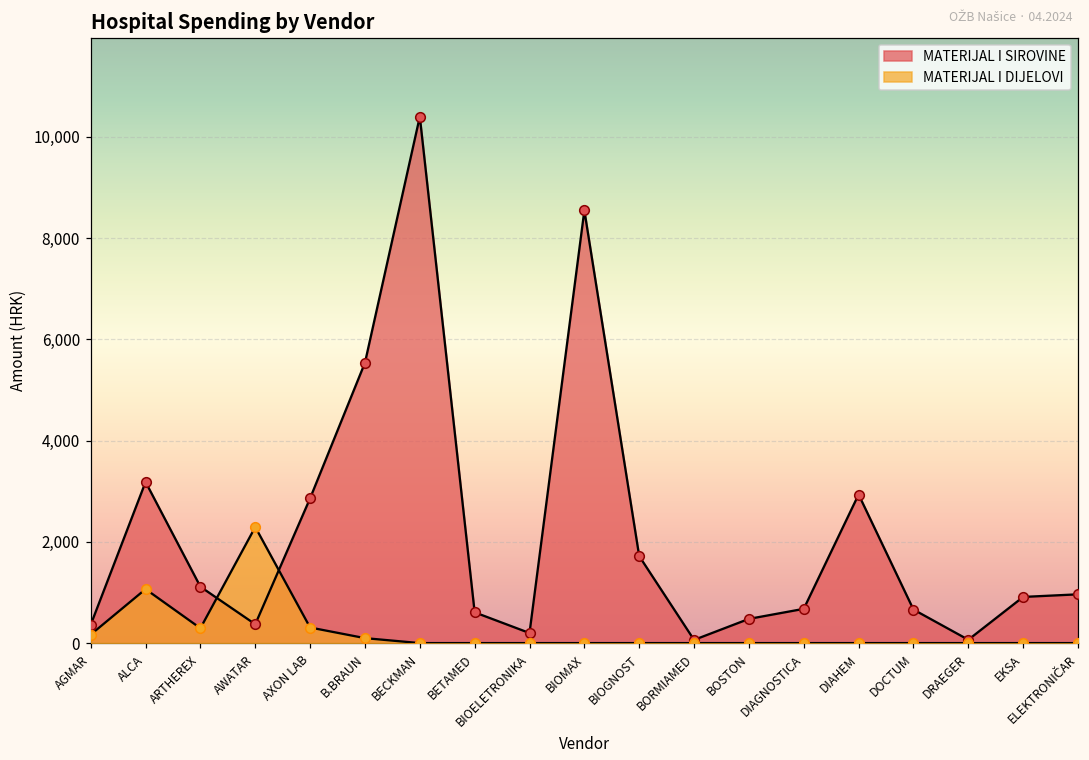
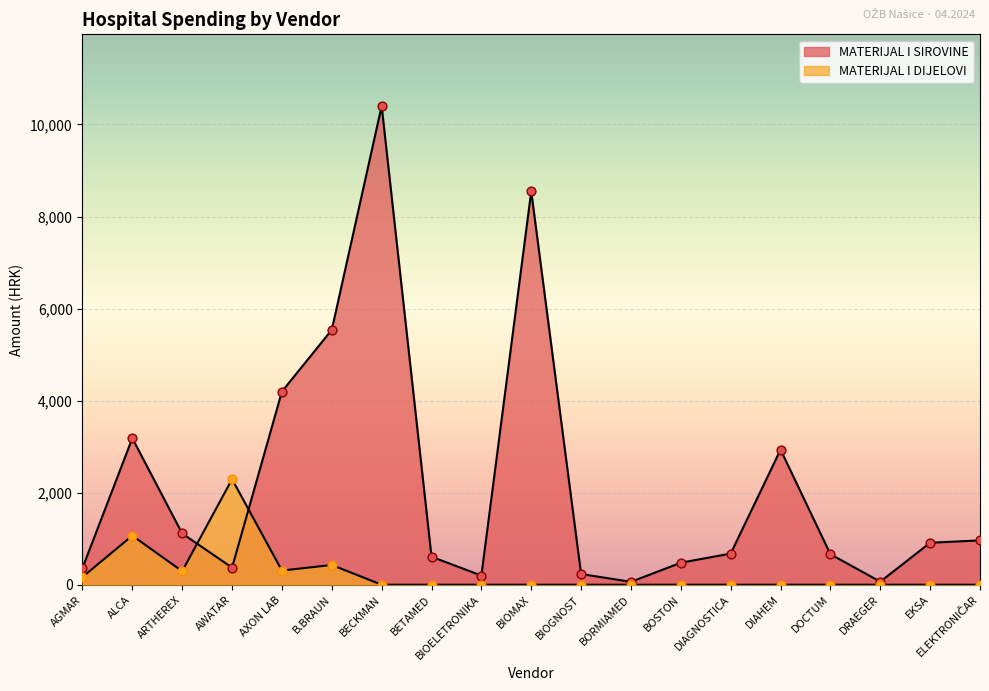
  {
    "MATERIJAL I SIROVINE": {
      "AGMAR": "400",
      "ALCA": "3,200",
      "ARTHEREX": "1,100",
      "AWATAR": "400",
-     "AXON LAB": "2,900",
+     "AXON LAB": "4,200",
      "B.BRAUN": "5,500",
      "BECKMAN": "10,400",
      "BETAMED": "600",
      "BIOELETRONIKA": "200",
      "BIOMAX": "8,500",
-     "BIOGNOST": "1,700",
+     "BIOGNOST": "200",
      "BORMIAMED": "100",
      "BOSTON": "500",
      "DIAGNOSTICA": "700",
      "DIAHEM": "2,900",
      "DOCTUM": "700",
      "DRAEGER": "100",
      "EKSA": "900",
      "ELEKTRONIČAR": "1,000"
    },
    "MATERIJAL I DIJELOVI": {
      "AGMAR": "200",
      "ALCA": "1,100",
      "ARTHEREX": "300",
      "AWATAR": "2,300",
      "AXON LAB": "300",
-     "B.BRAUN": "100",
+     "B.BRAUN": "400",
      "BECKMAN": "0",
      "BETAMED": "0",
      "BIOELETRONIKA": "0",
      "BIOMAX": "0",
      "BIOGNOST": "0",
      "BORMIAMED": "0",
      "BOSTON": "0",
      "DIAGNOSTICA": "0",
      "DIAHEM": "0",
      "DOCTUM": "0",
      "DRAEGER": "0",
      "EKSA": "0",
      "ELEKTRONIČAR": "0"
    }
  }
